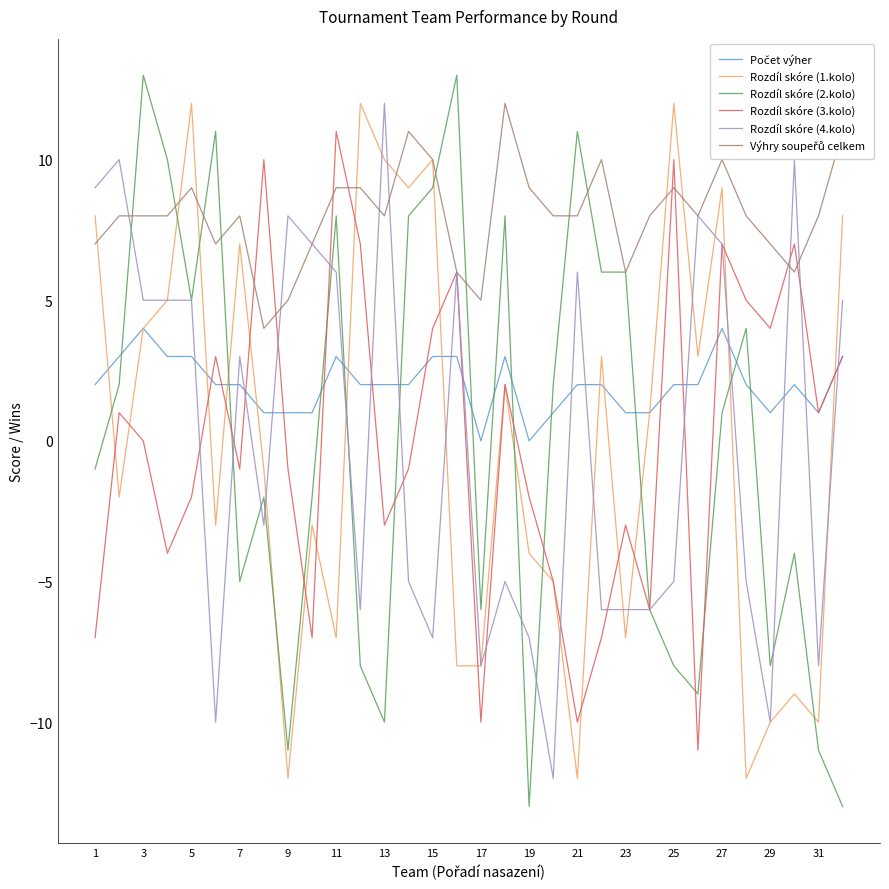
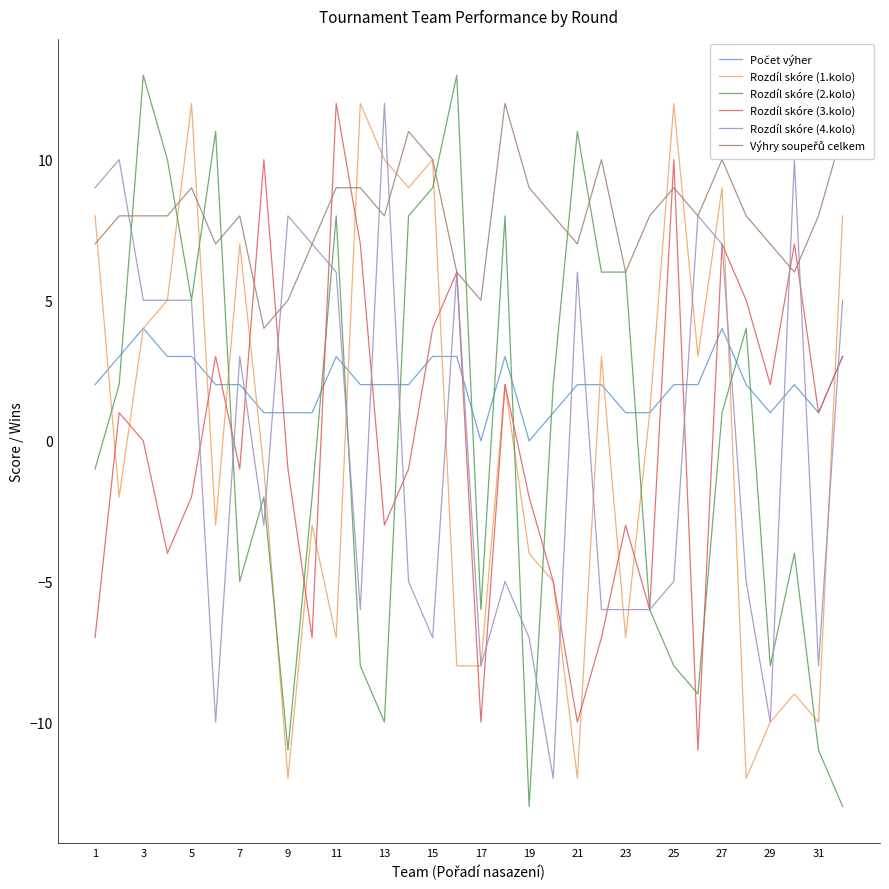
  {
    "Počet výher": {
      "1": 2,
      "5": 3,
      "7": 2,
      "9": 1,
      "11": 3,
      "13": 2,
      "15": 3,
      "17": 0,
      "19": 0,
      "21": 2,
      "23": 1,
      "25": 2,
      "27": 4,
      "29": 1
    },
    "Rozdíl skóre (1.kolo)": {
      "1": 8,
      "5": 12,
      "7": 7,
      "9": -12,
      "11": -7,
      "13": 10,
      "19": -4,
      "21": -12,
      "23": -7,
      "25": 12,
      "27": 9,
      "31": -10
    },
    "Rozdíl skóre (2.kolo)": {
      "1": -1,
      "3": 13,
      "7": -5,
      "9": -11,
      "11": 8,
      "13": -10,
      "15": 9,
      "17": -6,
      "19": -13,
      "21": 11,
      "25": -8,
      "27": 1,
      "29": -8,
      "31": -11
    },
    "Rozdíl skóre (3.kolo)": {
      "1": -7,
      "3": 0,
      "5": -2,
      "7": -1,
      "9": -1,
-     "11": 11,
+     "11": 12,
      "13": -3,
      "15": 4,
      "17": -10,
      "19": -2,
      "21": -10,
      "23": -3,
      "25": 10,
-     "29": 4
+     "29": 2
    },
    "Rozdíl skóre (4.kolo)": {
      "1": 9,
      "3": 5,
      "7": 3,
      "9": 8,
      "11": 6,
      "13": 12,
      "15": -7,
      "19": -7,
      "21": 6,
      "23": -6,
      "25": -5,
      "31": -8
    },
    "Výhry soupeřů celkem": {
      "1": 7,
      "3": 8,
      "5": 9,
      "7": 8,
      "9": 5,
      "11": 9,
      "13": 8,
      "17": 5,
      "19": 9,
-     "21": 8,
+     "21": 7,
      "25": 9,
      "27": 10,
      "29": 7,
      "31": 8
    }
  }
